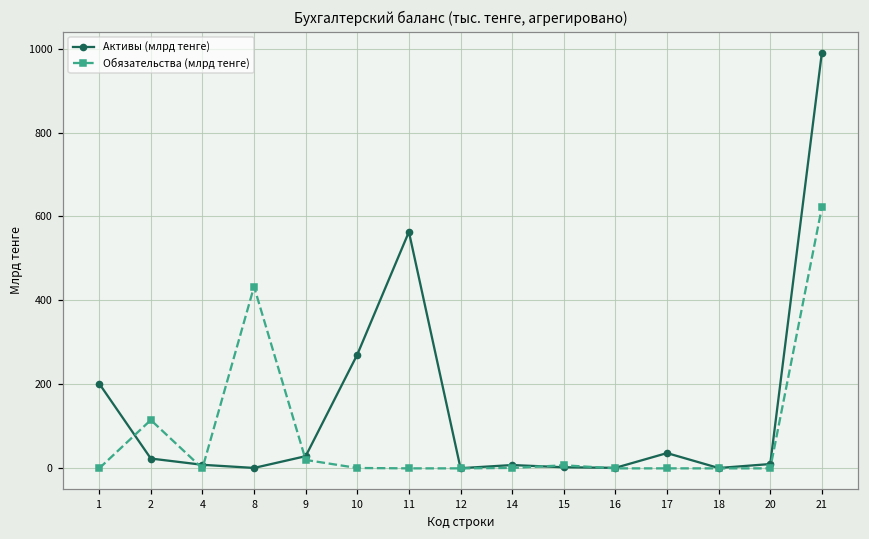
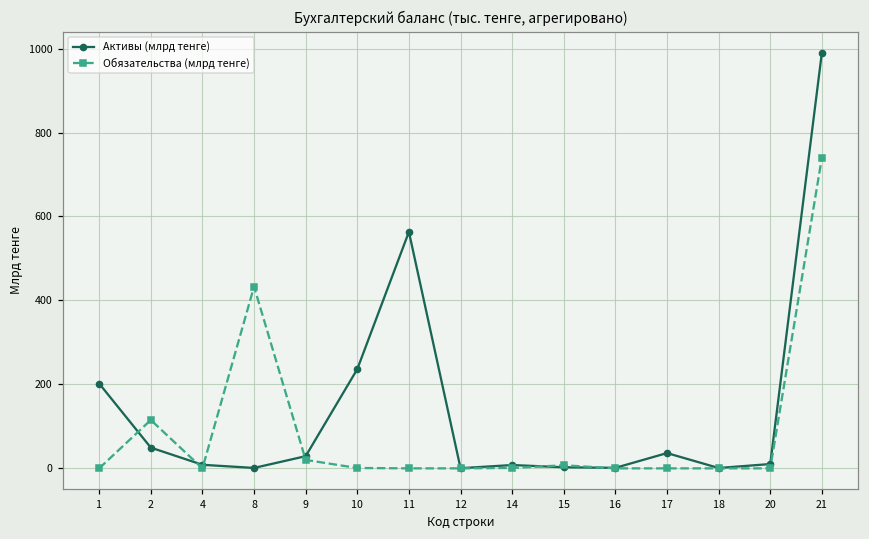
  {
    "Активы (млрд тенге)": {
      "1": 200,
-     "2": 20,
+     "2": 50,
      "4": 10,
      "8": 0,
      "9": 30,
-     "10": 270,
+     "10": 240,
      "11": 560,
      "14": 10,
      "17": 40,
      "20": 10,
      "21": 990
    },
    "Обязательства (млрд тенге)": {
      "1": 0,
      "2": 120,
      "4": 0,
      "8": 430,
      "9": 20,
      "10": 0,
      "11": 0,
      "14": 0,
      "17": 0,
      "20": 0,
-     "21": 620
+     "21": 740
    }
  }
